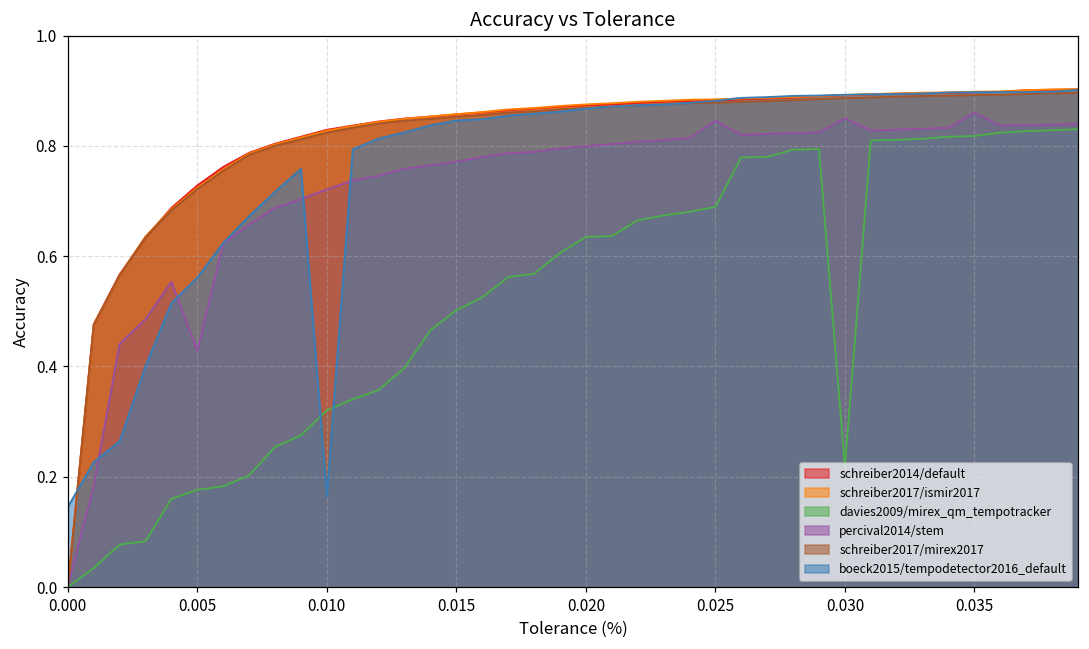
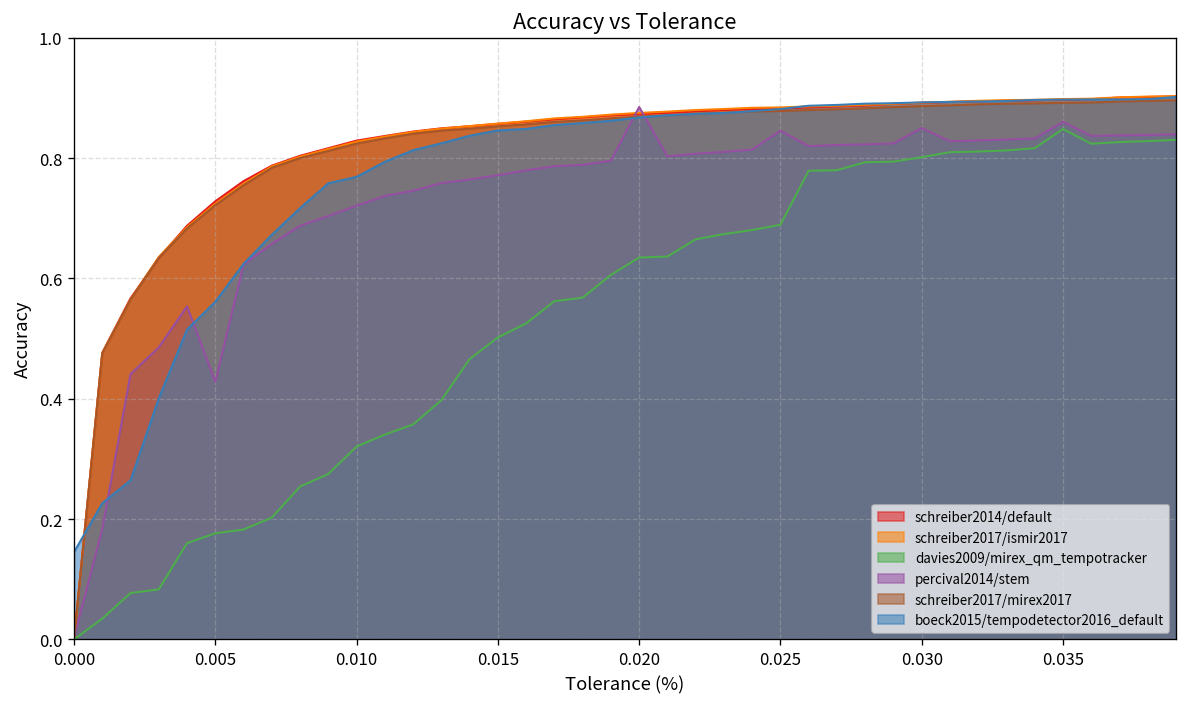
  {
    "davies2009/mirex_qm_tempotracker": {
      "0.005": 0.18,
      "0.010": 0.32,
      "0.015": 0.50,
      "0.020": 0.63,
      "0.025": 0.69,
-     "0.030": 0.22,
-     "0.035": 0.82
+     "0.030": 0.80,
+     "0.035": 0.85
    },
    "percival2014/stem": {
      "0.005": 0.43,
      "0.010": 0.72,
      "0.015": 0.77,
-     "0.020": 0.80,
+     "0.020": 0.88,
      "0.025": 0.85,
      "0.030": 0.85,
      "0.035": 0.86
    },
    "schreiber2017/mirex2017": {
      "0.030": 0.89,
      "0.035": 0.89
    },
    "boeck2015/tempodetector2016_default": {
      "0.000": 0.15,
      "0.005": 0.56,
-     "0.010": 0.16,
+     "0.010": 0.77,
      "0.015": 0.85
    }
  }
